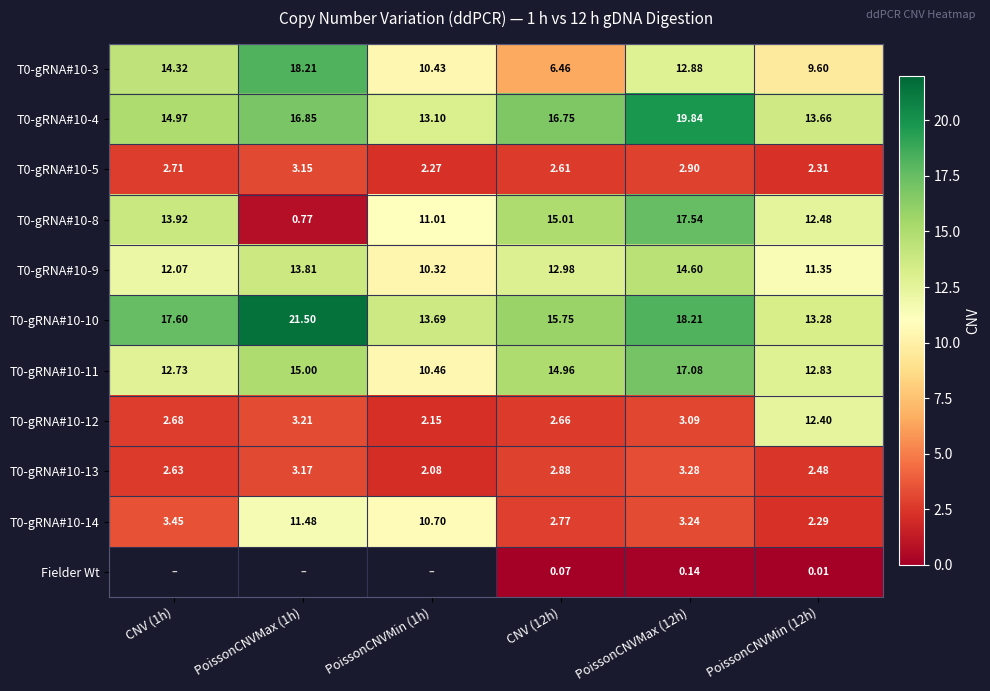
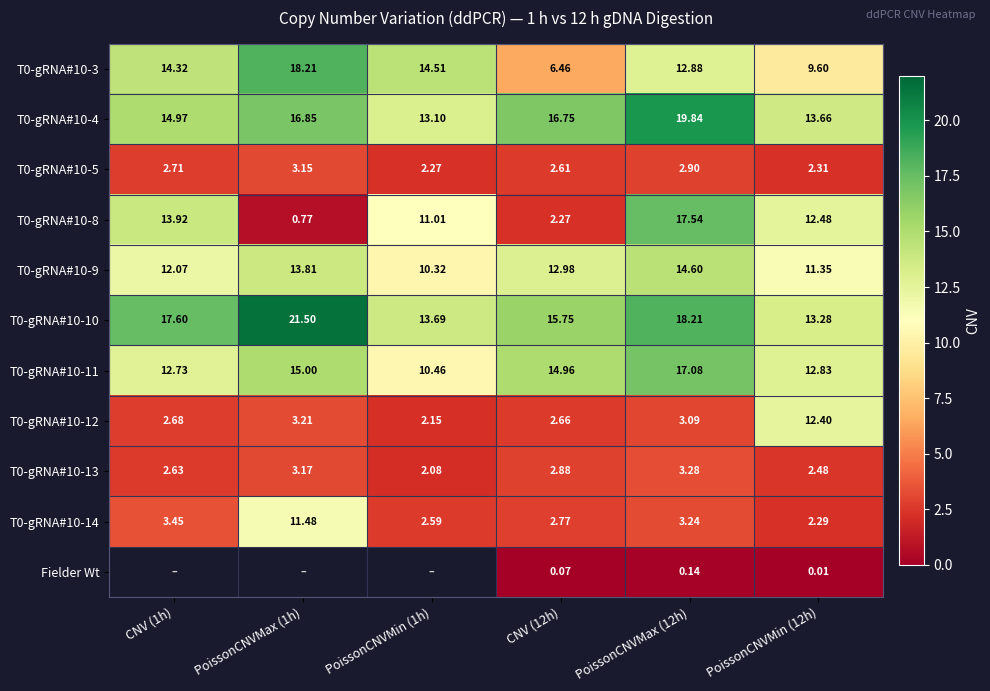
  {
    "T0-gRNA#10-3": {
      "CNV (1h)": 14.32,
      "PoissonCNVMax (1h)": 18.21,
-     "PoissonCNVMin (1h)": 10.43,
+     "PoissonCNVMin (1h)": 14.51,
      "CNV (12h)": 6.46,
      "PoissonCNVMax (12h)": 12.88,
      "PoissonCNVMin (12h)": 9.60
    },
    "T0-gRNA#10-4": {
      "CNV (1h)": 14.97,
      "PoissonCNVMax (1h)": 16.85,
      "PoissonCNVMin (1h)": 13.10,
      "CNV (12h)": 16.75,
      "PoissonCNVMax (12h)": 19.84,
      "PoissonCNVMin (12h)": 13.66
    },
    "T0-gRNA#10-5": {
      "CNV (1h)": 2.71,
      "PoissonCNVMax (1h)": 3.15,
      "PoissonCNVMin (1h)": 2.27,
      "CNV (12h)": 2.61,
      "PoissonCNVMax (12h)": 2.90,
      "PoissonCNVMin (12h)": 2.31
    },
    "T0-gRNA#10-8": {
      "CNV (1h)": 13.92,
      "PoissonCNVMax (1h)": 0.77,
      "PoissonCNVMin (1h)": 11.01,
-     "CNV (12h)": 15.01,
+     "CNV (12h)": 2.27,
      "PoissonCNVMax (12h)": 17.54,
      "PoissonCNVMin (12h)": 12.48
    },
    "T0-gRNA#10-9": {
      "CNV (1h)": 12.07,
      "PoissonCNVMax (1h)": 13.81,
      "PoissonCNVMin (1h)": 10.32,
      "CNV (12h)": 12.98,
      "PoissonCNVMax (12h)": 14.60,
      "PoissonCNVMin (12h)": 11.35
    },
    "T0-gRNA#10-10": {
      "CNV (1h)": 17.60,
      "PoissonCNVMax (1h)": 21.50,
      "PoissonCNVMin (1h)": 13.69,
      "CNV (12h)": 15.75,
      "PoissonCNVMax (12h)": 18.21,
      "PoissonCNVMin (12h)": 13.28
    },
    "T0-gRNA#10-11": {
      "CNV (1h)": 12.73,
      "PoissonCNVMax (1h)": 15.00,
      "PoissonCNVMin (1h)": 10.46,
      "CNV (12h)": 14.96,
      "PoissonCNVMax (12h)": 17.08,
      "PoissonCNVMin (12h)": 12.83
    },
    "T0-gRNA#10-12": {
      "CNV (1h)": 2.68,
      "PoissonCNVMax (1h)": 3.21,
      "PoissonCNVMin (1h)": 2.15,
      "CNV (12h)": 2.66,
      "PoissonCNVMax (12h)": 3.09,
      "PoissonCNVMin (12h)": 12.40
    },
    "T0-gRNA#10-13": {
      "CNV (1h)": 2.63,
      "PoissonCNVMax (1h)": 3.17,
      "PoissonCNVMin (1h)": 2.08,
      "CNV (12h)": 2.88,
      "PoissonCNVMax (12h)": 3.28,
      "PoissonCNVMin (12h)": 2.48
    },
    "T0-gRNA#10-14": {
      "CNV (1h)": 3.45,
      "PoissonCNVMax (1h)": 11.48,
-     "PoissonCNVMin (1h)": 10.70,
+     "PoissonCNVMin (1h)": 2.59,
      "CNV (12h)": 2.77,
      "PoissonCNVMax (12h)": 3.24,
      "PoissonCNVMin (12h)": 2.29
    },
    "Fielder Wt": {
      "CNV (12h)": 0.07,
      "PoissonCNVMax (12h)": 0.14,
      "PoissonCNVMin (12h)": 0.01
    }
  }
